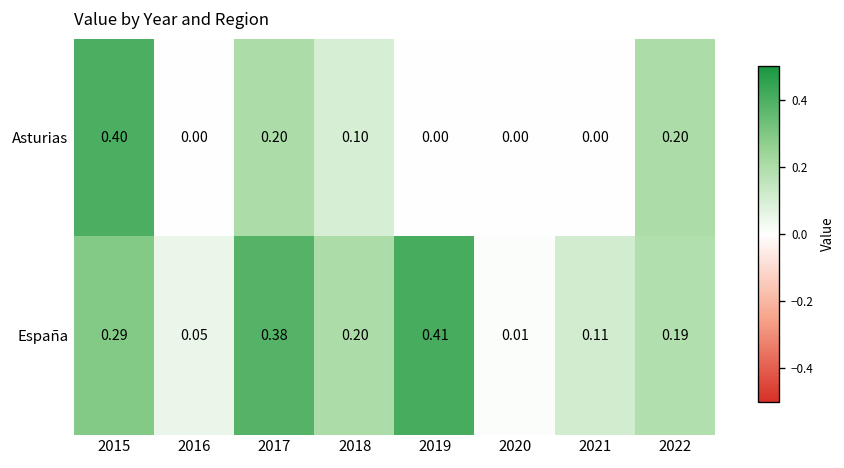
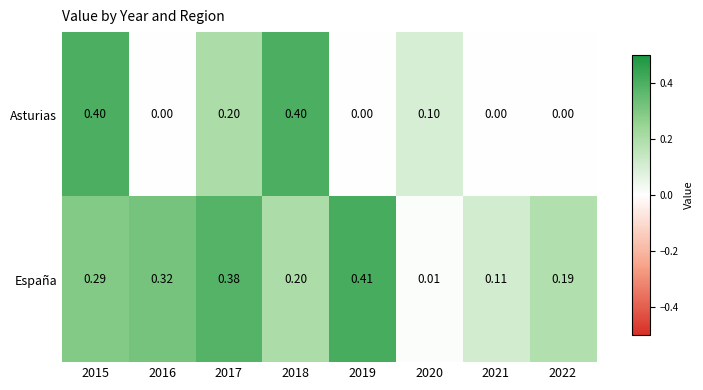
  {
    "Asturias": {
      "2015": 0.40,
      "2016": 0.00,
      "2017": 0.20,
-     "2018": 0.10,
+     "2018": 0.40,
      "2019": 0.00,
-     "2020": 0.00,
+     "2020": 0.10,
      "2021": 0.00,
-     "2022": 0.20
+     "2022": 0.00
    },
    "España": {
      "2015": 0.29,
-     "2016": 0.05,
+     "2016": 0.32,
      "2017": 0.38,
      "2018": 0.20,
      "2019": 0.41,
      "2020": 0.01,
      "2021": 0.11,
      "2022": 0.19
    }
  }
